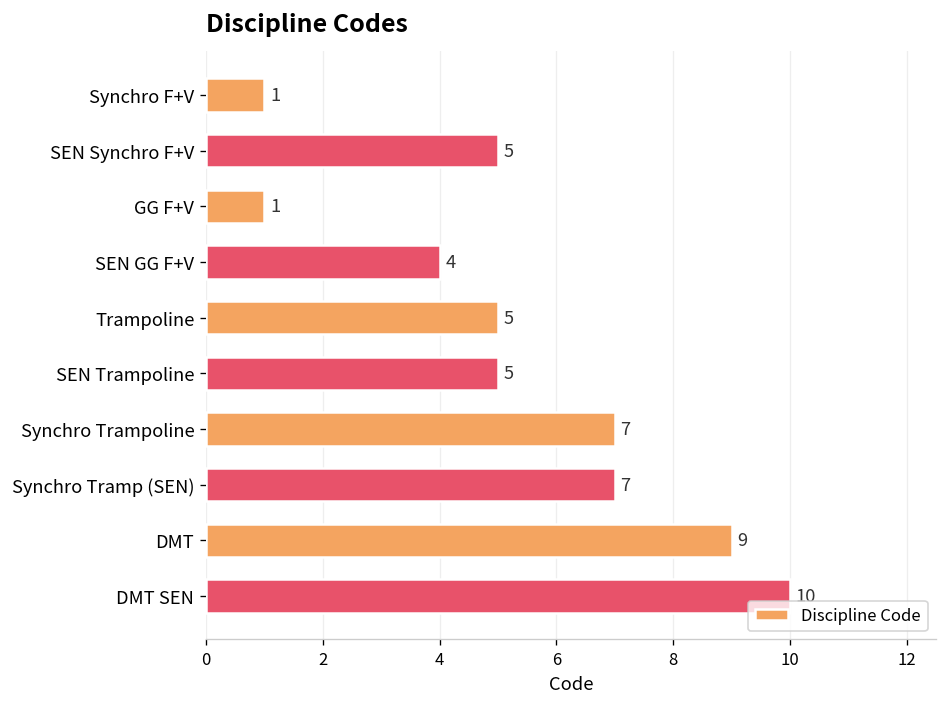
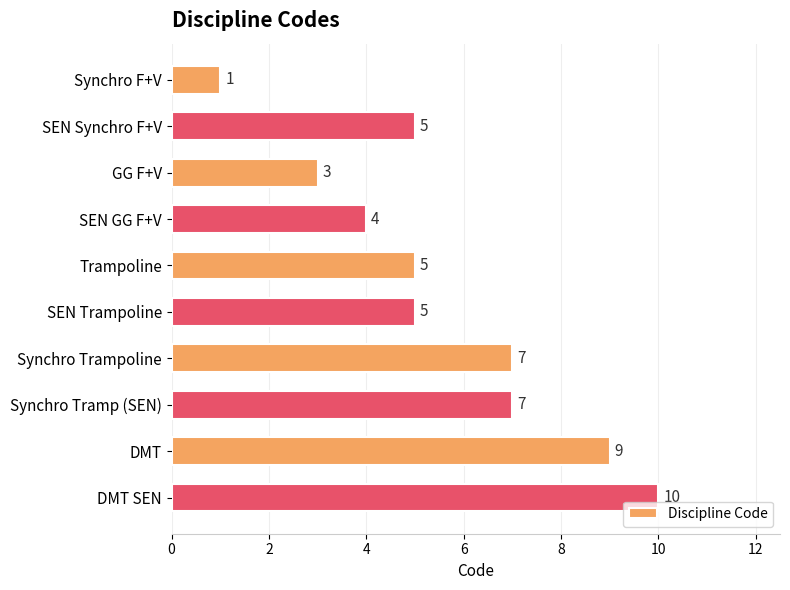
  {
    "Synchro F+V": 1,
    "SEN Synchro F+V": 5,
-   "GG F+V": 1,
+   "GG F+V": 3,
    "SEN GG F+V": 4,
    "Trampoline": 5,
    "SEN Trampoline": 5,
    "Synchro Trampoline": 7,
    "Synchro Tramp (SEN)": 7,
    "DMT": 9
  }
